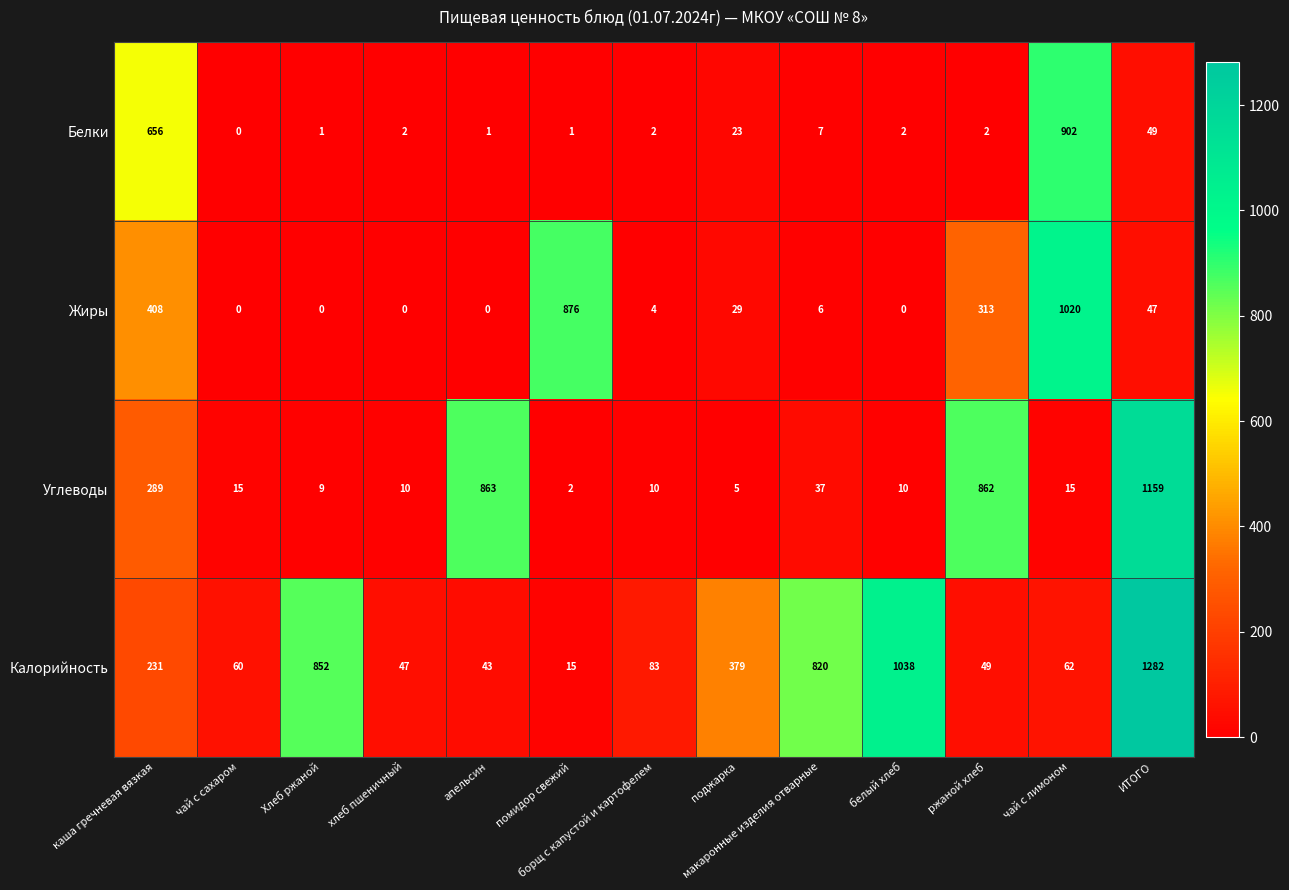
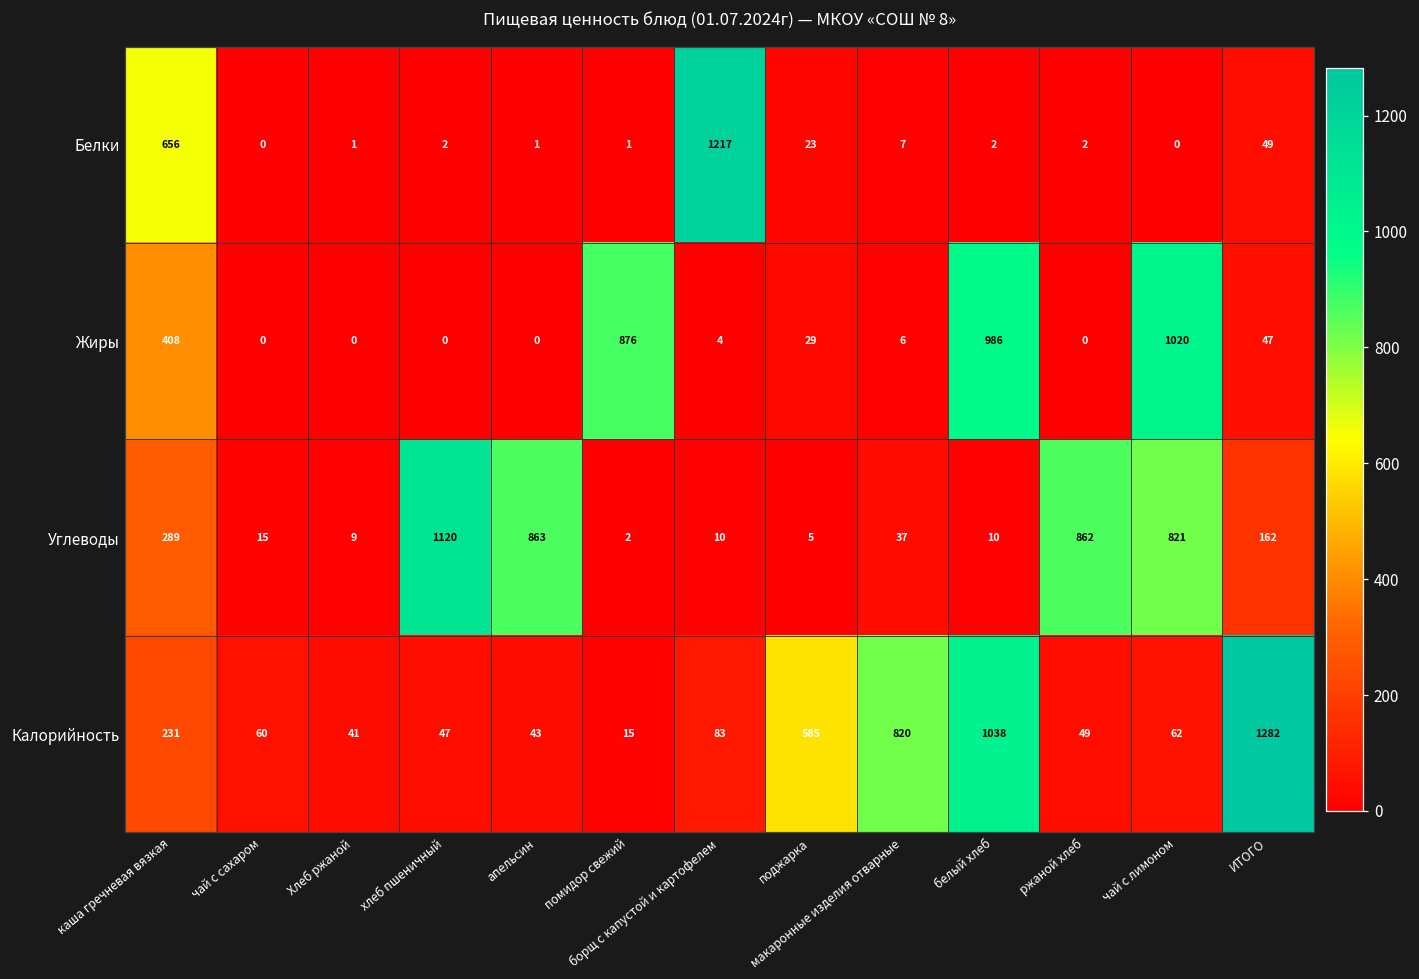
  {
    "Белки": {
      "каша гречневая вязкая": 656,
      "чай с сахаром": 0,
      "Хлеб ржаной": 1,
      "хлеб пшеничный": 2,
      "апельсин": 1,
      "помидор свежий": 1,
-     "борщ с капустой и картофелем": 2,
+     "борщ с капустой и картофелем": 1217,
      "поджарка": 23,
      "макаронные изделия отварные": 7,
      "белый хлеб": 2,
      "ржаной хлеб": 2,
-     "чай с лимоном": 902,
+     "чай с лимоном": 0,
      "ИТОГО": 49
    },
    "Жиры": {
      "каша гречневая вязкая": 408,
      "чай с сахаром": 0,
      "Хлеб ржаной": 0,
      "хлеб пшеничный": 0,
      "апельсин": 0,
      "помидор свежий": 876,
      "борщ с капустой и картофелем": 4,
      "поджарка": 29,
      "макаронные изделия отварные": 6,
-     "белый хлеб": 0,
-     "ржаной хлеб": 313,
+     "белый хлеб": 986,
+     "ржаной хлеб": 0,
      "чай с лимоном": 1020,
      "ИТОГО": 47
    },
    "Углеводы": {
      "каша гречневая вязкая": 289,
      "чай с сахаром": 15,
      "Хлеб ржаной": 9,
-     "хлеб пшеничный": 10,
+     "хлеб пшеничный": 1120,
      "апельсин": 863,
      "помидор свежий": 2,
      "борщ с капустой и картофелем": 10,
      "поджарка": 5,
      "макаронные изделия отварные": 37,
      "белый хлеб": 10,
      "ржаной хлеб": 862,
-     "чай с лимоном": 15,
-     "ИТОГО": 1159
+     "чай с лимоном": 821,
+     "ИТОГО": 162
    },
    "Калорийность": {
      "каша гречневая вязкая": 231,
      "чай с сахаром": 60,
-     "Хлеб ржаной": 852,
+     "Хлеб ржаной": 41,
      "хлеб пшеничный": 47,
      "апельсин": 43,
      "помидор свежий": 15,
      "борщ с капустой и картофелем": 83,
-     "поджарка": 379,
+     "поджарка": 585,
      "макаронные изделия отварные": 820,
      "белый хлеб": 1038,
      "ржаной хлеб": 49,
      "чай с лимоном": 62,
      "ИТОГО": 1282
    }
  }
